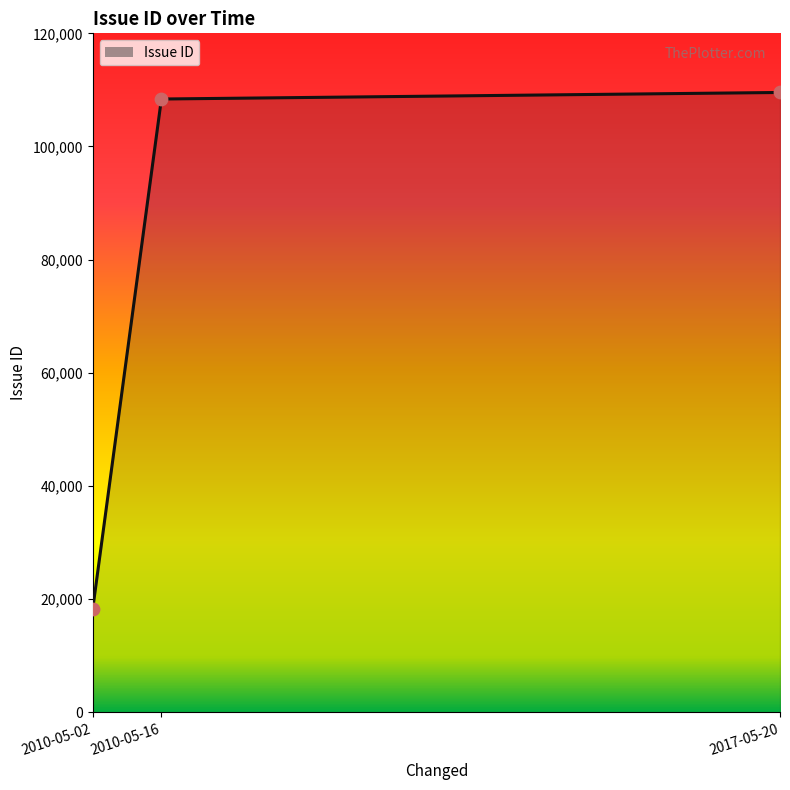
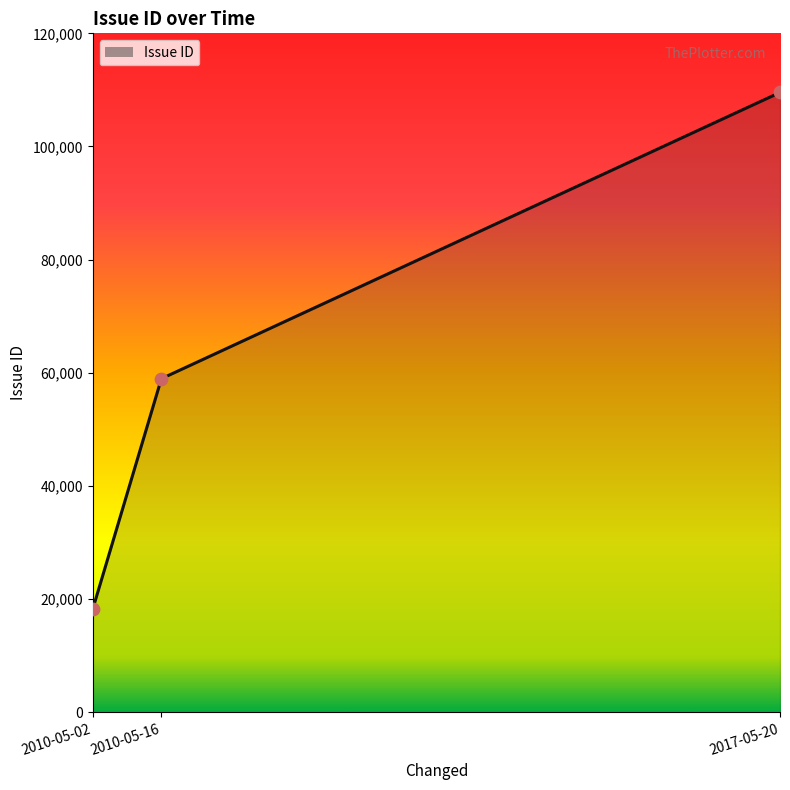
  {
    "2010-05-02": "18,000",
-   "2010-05-16": "108,000",
+   "2010-05-16": "59,000",
    "2017-05-20": "110,000"
  }
